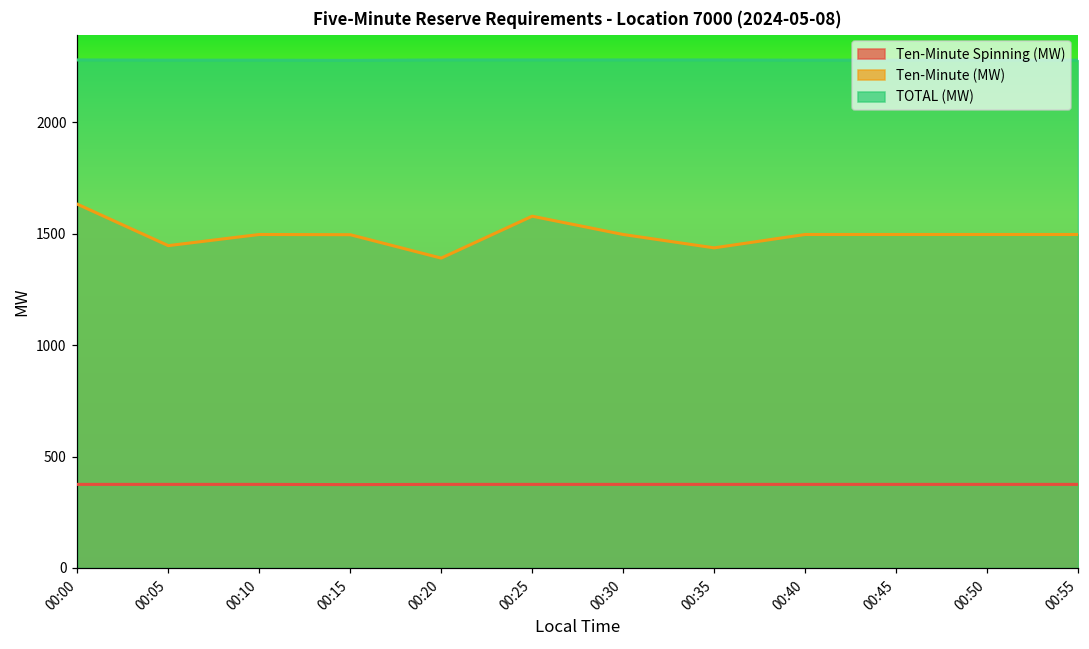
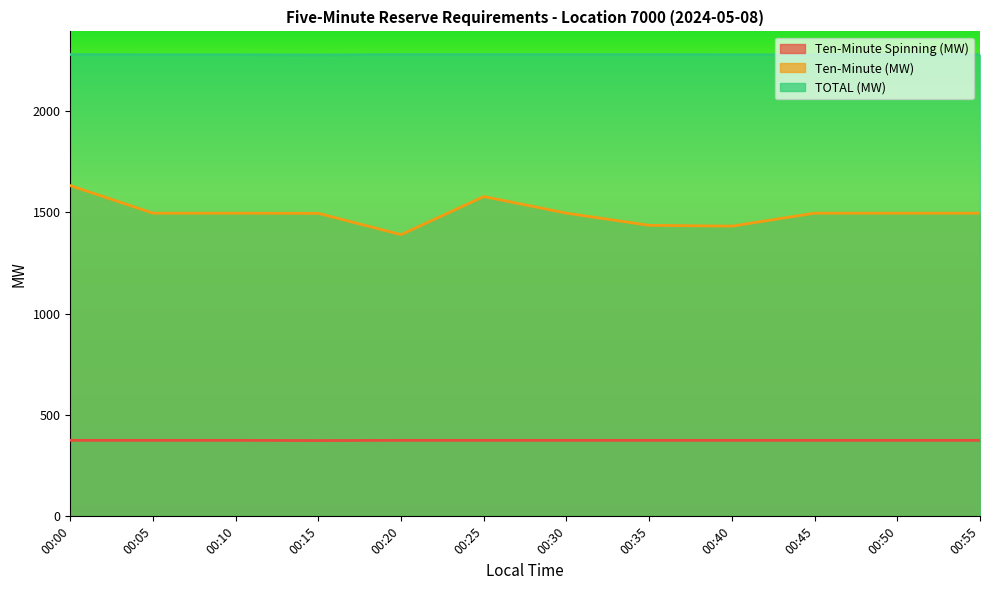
  {
    "Ten-Minute Spinning (MW)": {
      "00:00": 380,
      "00:05": 380,
      "00:10": 380,
      "00:15": 370,
      "00:20": 380,
      "00:25": 380,
      "00:30": 380,
      "00:35": 380,
      "00:40": 380,
      "00:45": 380,
      "00:50": 380,
      "00:55": 380
    },
    "Ten-Minute (MW)": {
      "00:00": 1630,
-     "00:05": 1450,
+     "00:05": 1500,
      "00:10": 1500,
      "00:15": 1500,
      "00:20": 1390,
      "00:25": 1580,
      "00:30": 1500,
      "00:35": 1440,
-     "00:40": 1500,
+     "00:40": 1430,
      "00:45": 1500,
      "00:50": 1500,
      "00:55": 1500
    },
    "TOTAL (MW)": {
      "00:00": 2280,
      "00:05": 2280,
      "00:10": 2280,
      "00:15": 2280,
      "00:20": 2280,
      "00:25": 2280,
      "00:30": 2280,
      "00:35": 2280,
      "00:40": 2280,
      "00:55": 2280
    }
  }
